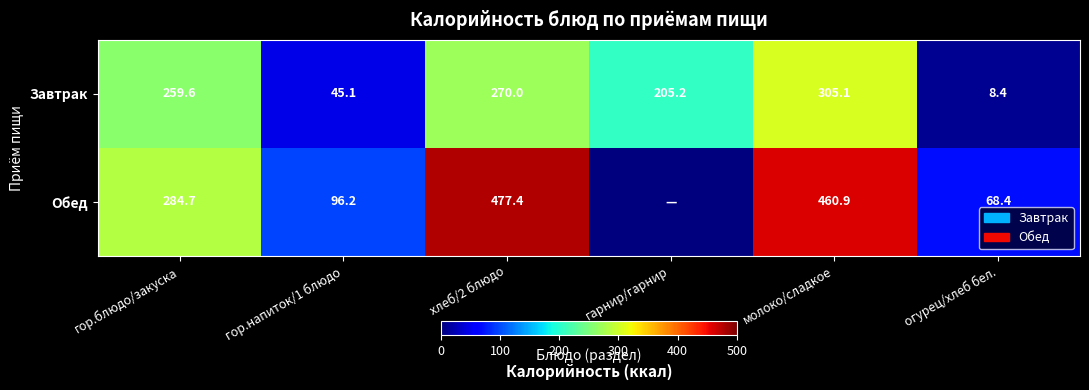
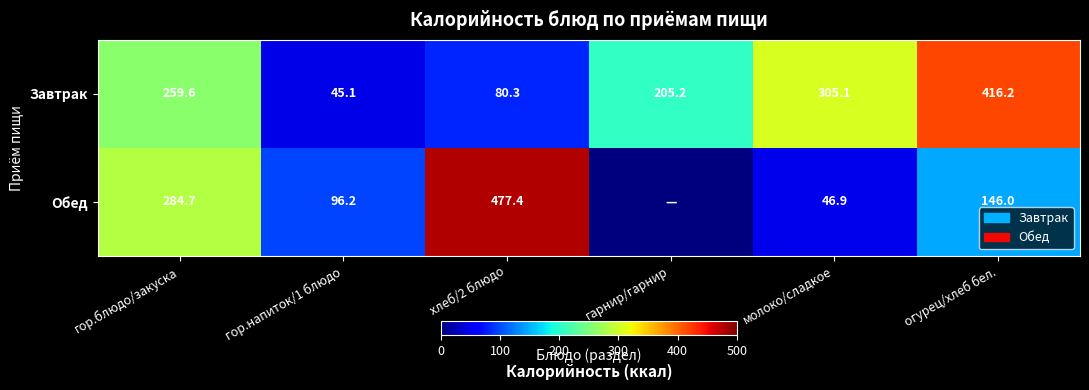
  {
    "Завтрак": {
      "гор.блюдо/закуска": 259.6,
      "гор.напиток/1 блюдо": 45.1,
-     "хлеб/2 блюдо": 270.0,
+     "хлеб/2 блюдо": 80.3,
      "гарнир/гарнир": 205.2,
      "молоко/сладкое": 305.1,
-     "огурец/хлеб бел.": 8.4
+     "огурец/хлеб бел.": 416.2
    },
    "Обед": {
      "гор.блюдо/закуска": 284.7,
      "гор.напиток/1 блюдо": 96.2,
      "хлеб/2 блюдо": 477.4,
-     "молоко/сладкое": 460.9,
-     "огурец/хлеб бел.": 68.4
+     "молоко/сладкое": 46.9,
+     "огурец/хлеб бел.": 146.0
    }
  }
